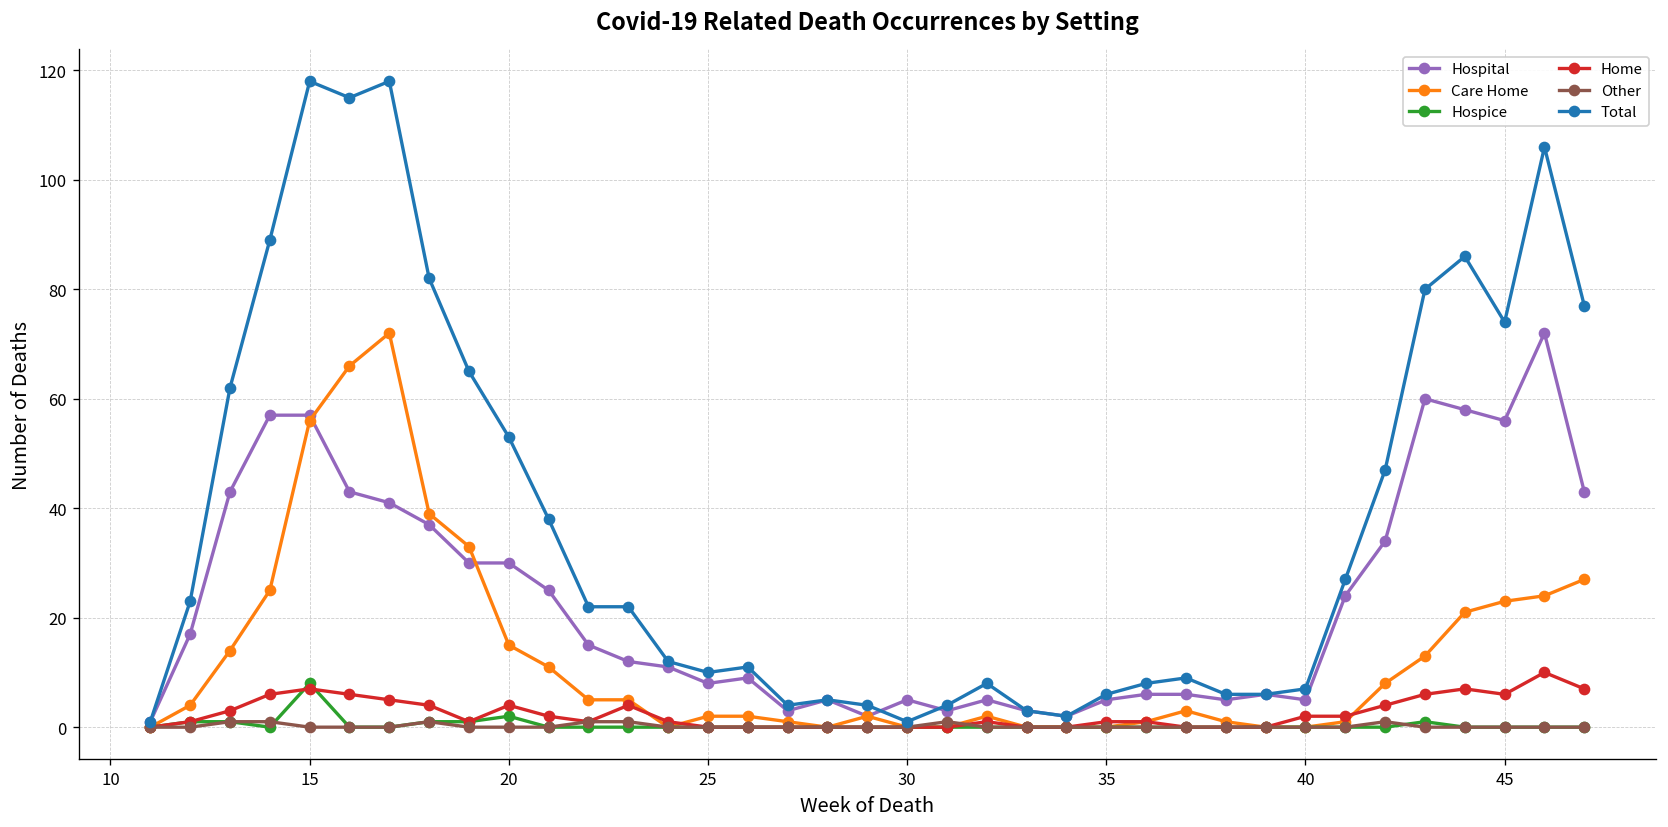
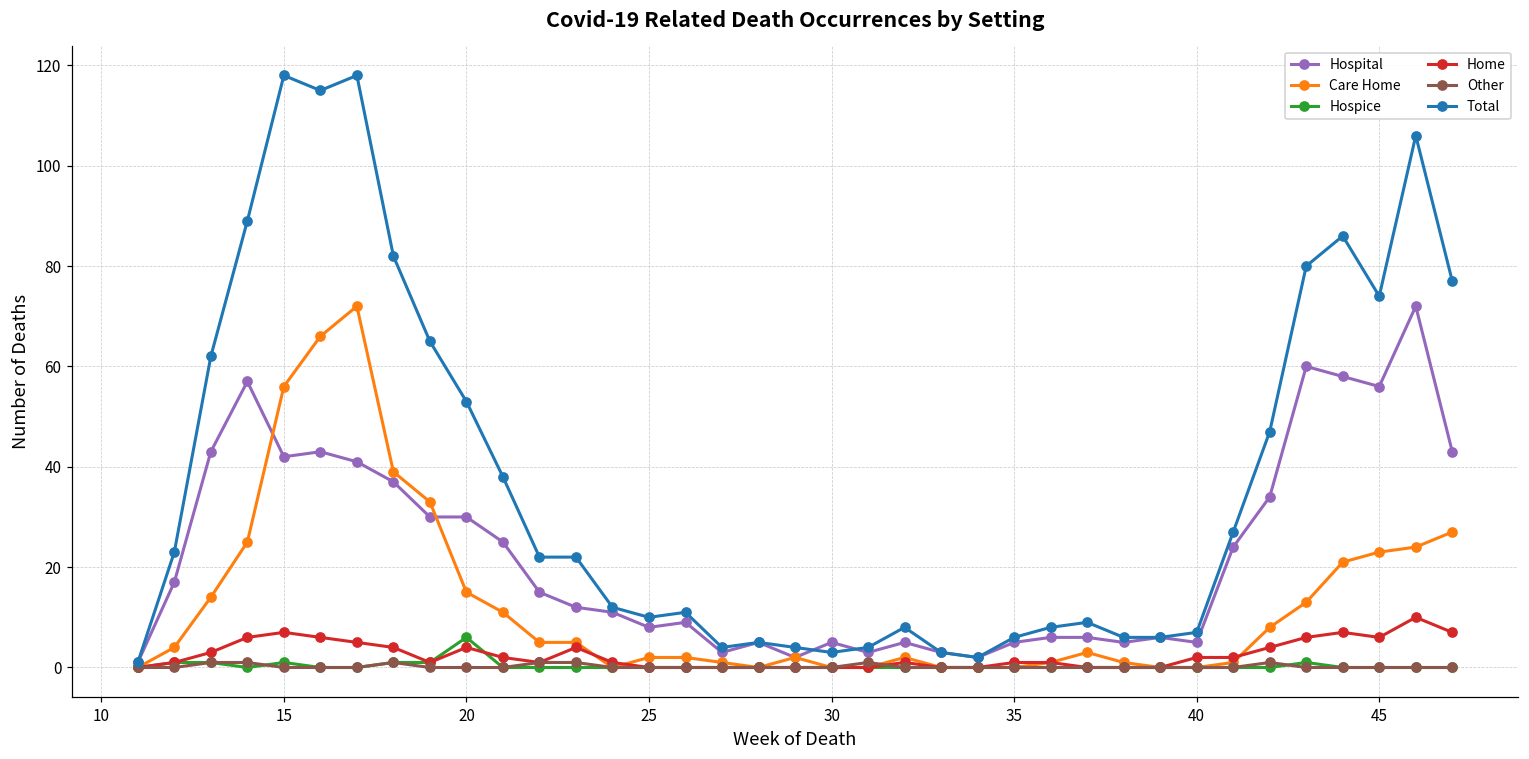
  {
    "Hospital": {
-     "15": 57,
+     "15": 42,
      "20": 30,
      "25": 8,
      "30": 5,
      "35": 5,
      "40": 5,
      "45": 56
    },
    "Care Home": {
      "15": 56,
      "20": 15,
      "25": 2,
      "45": 23
    },
    "Hospice": {
-     "15": 8,
-     "20": 2
+     "15": 1,
+     "20": 6
    },
    "Home": {
      "15": 7,
      "20": 4,
      "35": 1,
      "40": 2,
      "45": 6
    },
    "Other": {
      "15": 0,
      "20": 0
    },
    "Total": {
      "15": 118,
      "20": 53,
      "25": 10,
-     "30": 1,
+     "30": 3,
      "35": 6,
      "40": 7,
      "45": 74
    }
  }
